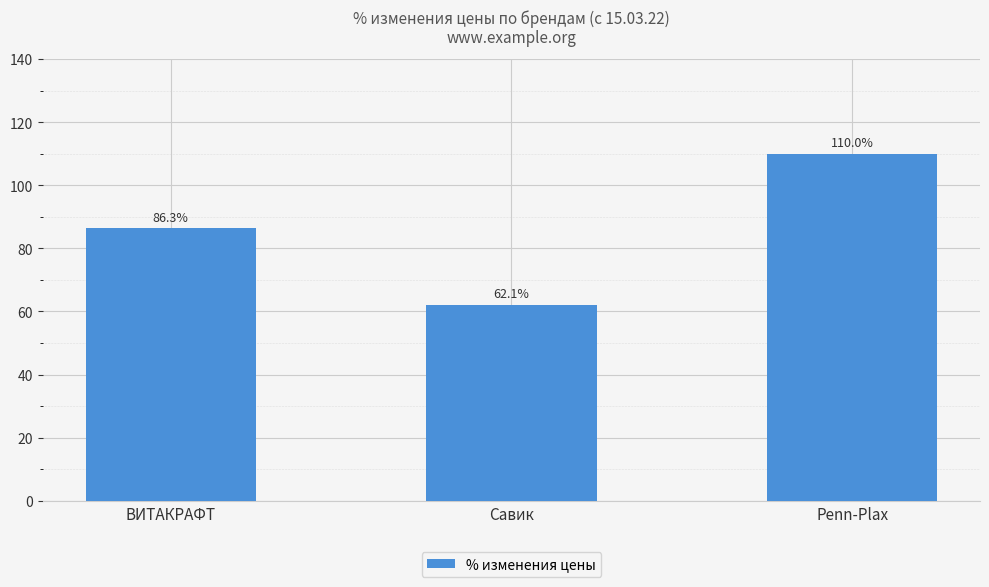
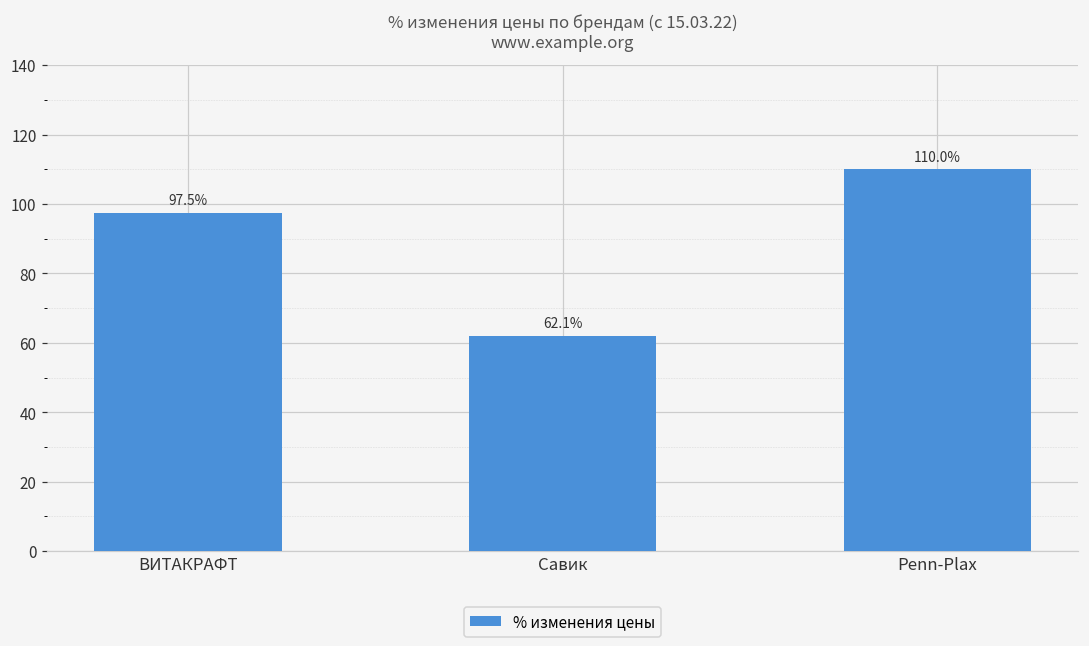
  {
-   "ВИТАКРАФТ": "86.3%",
+   "ВИТАКРАФТ": "97.5%",
    "Савик": "62.1%",
    "Penn-Plax": "110.0%"
  }
